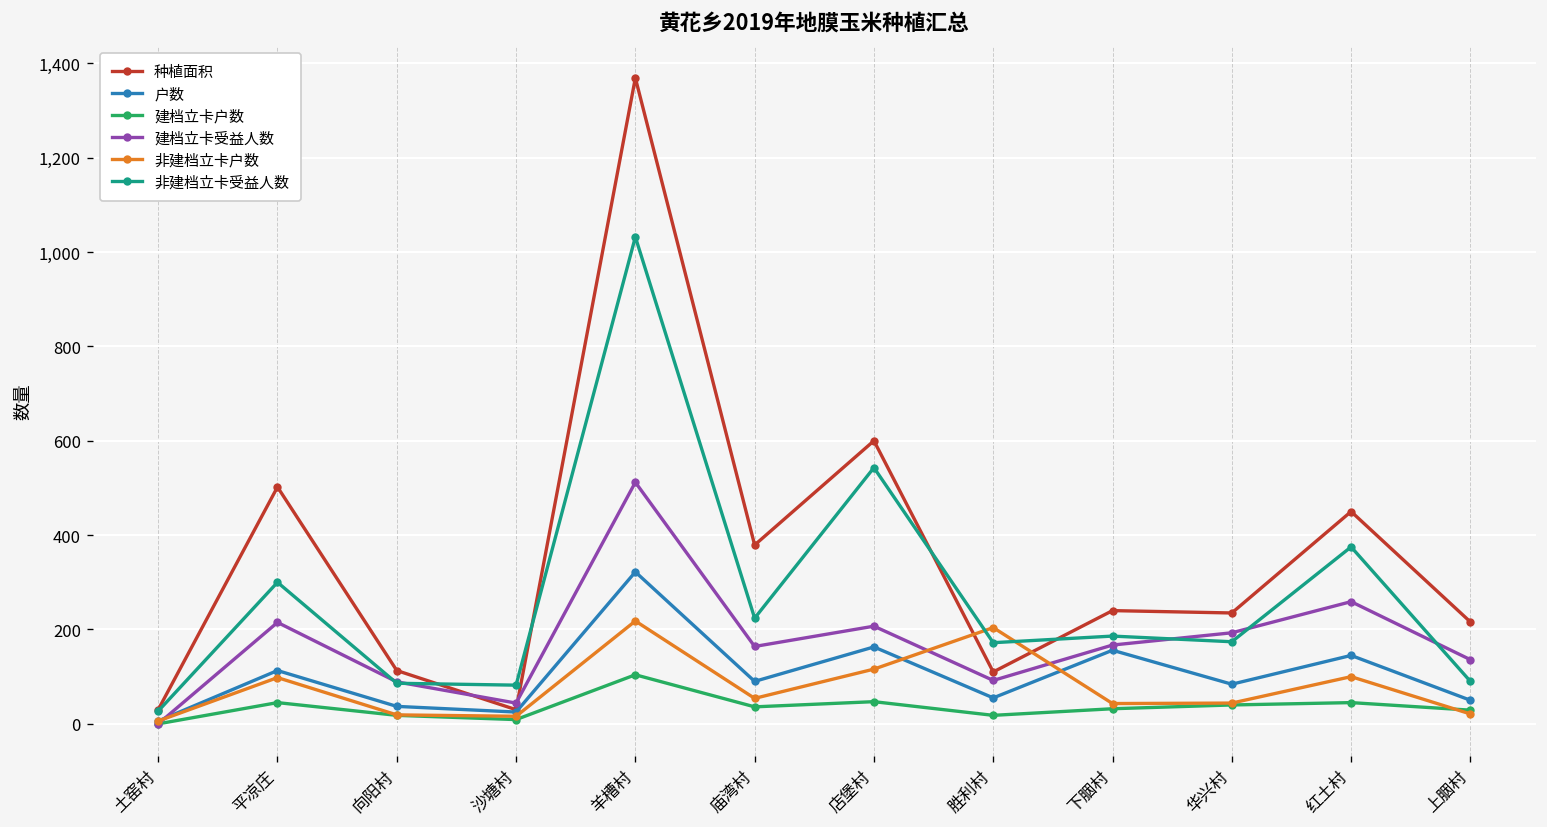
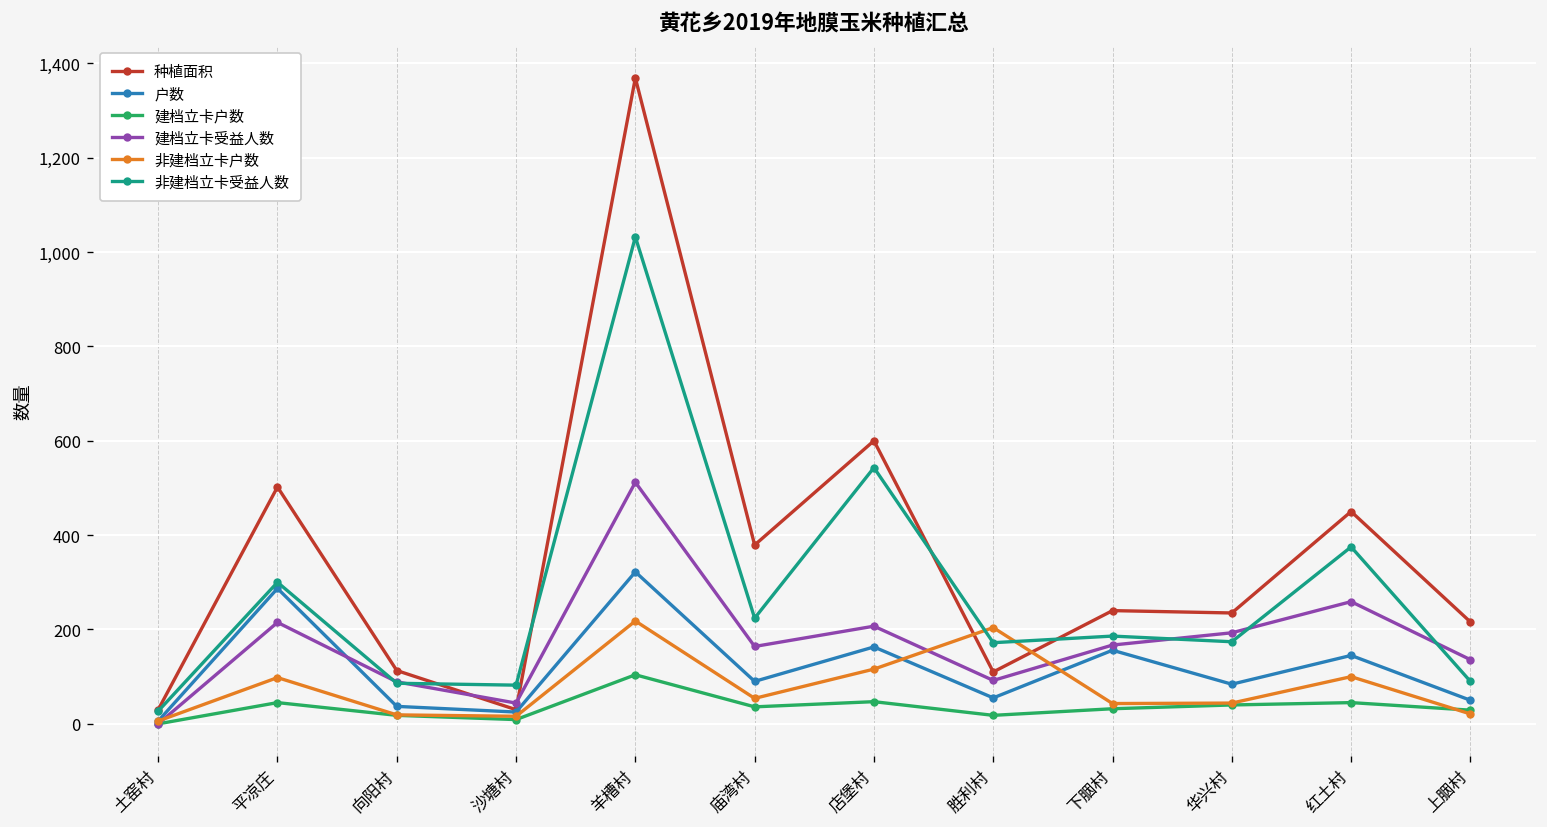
  {
    "种植面积": {
      "平凉庄": "500",
      "向阳村": "110",
      "羊槽村": "1,370",
      "庙湾村": "380",
      "店堡村": "600",
      "胜利村": "110",
      "下胭村": "240",
      "华兴村": "240",
      "红土村": "450",
      "上胭村": "220"
    },
    "户数": {
-     "平凉庄": "110",
+     "平凉庄": "290",
      "向阳村": "40",
      "羊槽村": "320",
      "庙湾村": "90",
      "店堡村": "160",
      "胜利村": "60",
      "下胭村": "160",
      "华兴村": "80",
      "红土村": "150",
      "上胭村": "50"
    },
    "建档立卡受益人数": {
      "平凉庄": "220",
      "沙塘村": "40",
      "羊槽村": "510",
      "庙湾村": "160",
      "店堡村": "210",
      "胜利村": "90",
      "下胭村": "170",
      "华兴村": "190",
      "红土村": "260",
      "上胭村": "140"
    },
    "非建档立卡户数": {
      "平凉庄": "100",
      "沙塘村": "20",
      "羊槽村": "220",
      "庙湾村": "50",
      "店堡村": "120",
      "胜利村": "200",
      "下胭村": "40",
      "红土村": "100",
      "上胭村": "20"
    }
  }
